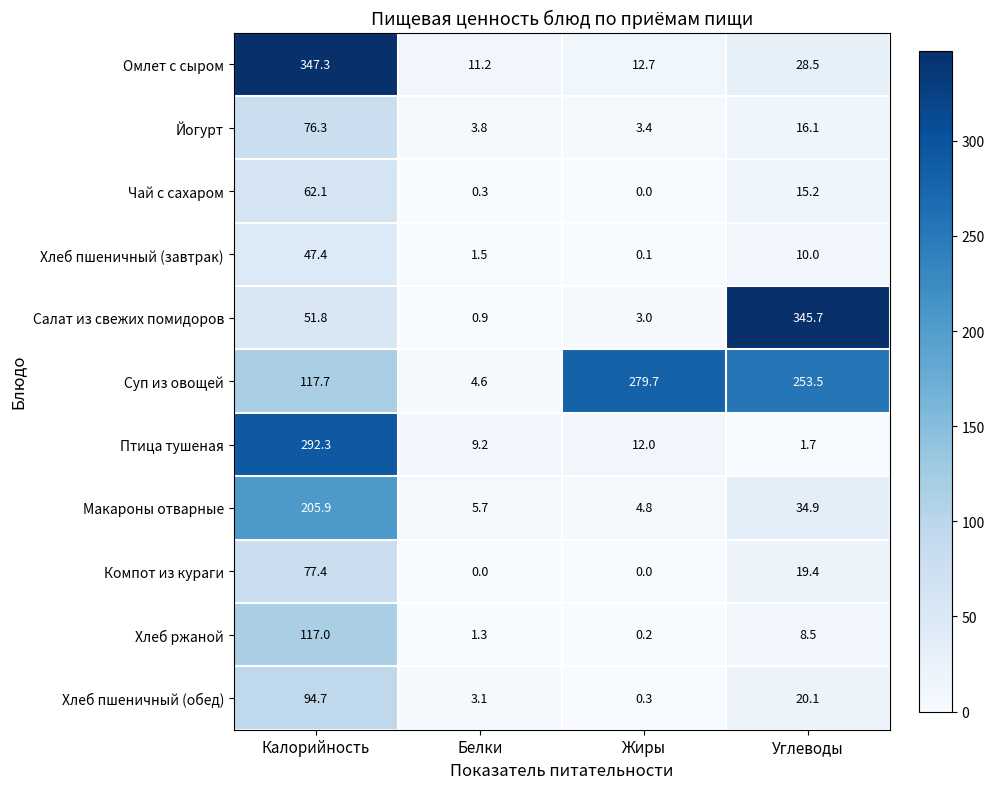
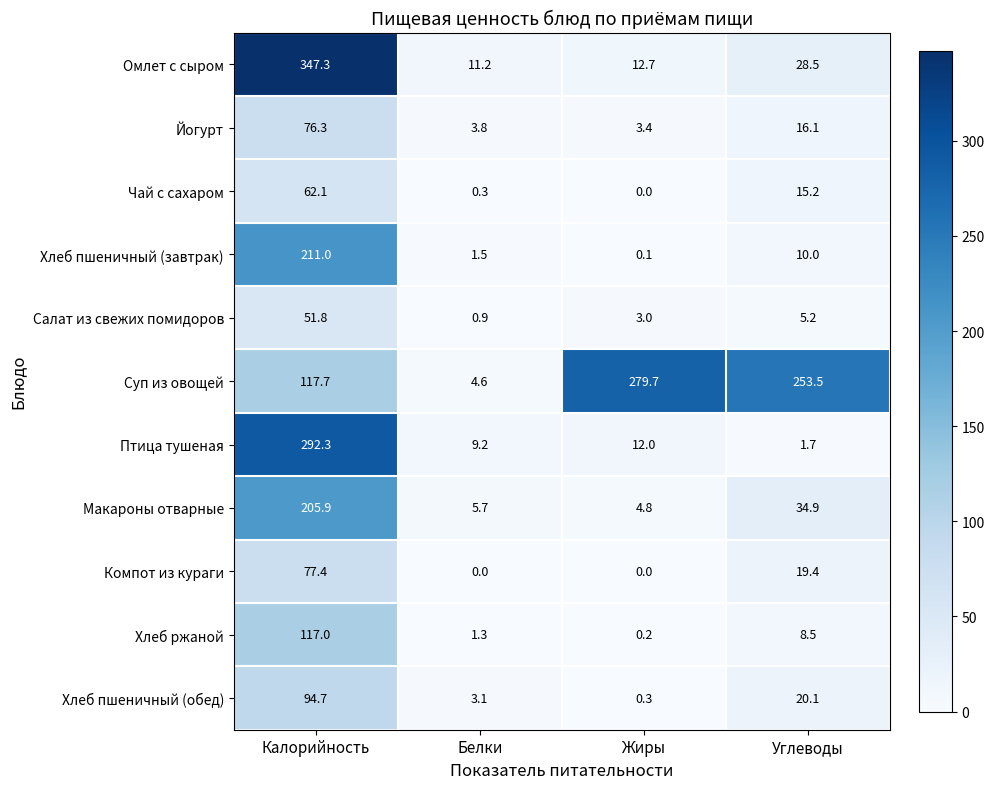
  {
    "Омлет с сыром": {
      "Калорийность": 347.3,
      "Белки": 11.2,
      "Жиры": 12.7,
      "Углеводы": 28.5
    },
    "Йогурт": {
      "Калорийность": 76.3,
      "Белки": 3.8,
      "Жиры": 3.4,
      "Углеводы": 16.1
    },
    "Чай с сахаром": {
      "Калорийность": 62.1,
      "Белки": 0.3,
      "Жиры": 0.0,
      "Углеводы": 15.2
    },
    "Хлеб пшеничный (завтрак)": {
-     "Калорийность": 47.4,
+     "Калорийность": 211.0,
      "Белки": 1.5,
      "Жиры": 0.1,
      "Углеводы": 10.0
    },
    "Салат из свежих помидоров": {
      "Калорийность": 51.8,
      "Белки": 0.9,
      "Жиры": 3.0,
-     "Углеводы": 345.7
+     "Углеводы": 5.2
    },
    "Суп из овощей": {
      "Калорийность": 117.7,
      "Белки": 4.6,
      "Жиры": 279.7,
      "Углеводы": 253.5
    },
    "Птица тушеная": {
      "Калорийность": 292.3,
      "Белки": 9.2,
      "Жиры": 12.0,
      "Углеводы": 1.7
    },
    "Макароны отварные": {
      "Калорийность": 205.9,
      "Белки": 5.7,
      "Жиры": 4.8,
      "Углеводы": 34.9
    },
    "Компот из кураги": {
      "Калорийность": 77.4,
      "Белки": 0.0,
      "Жиры": 0.0,
      "Углеводы": 19.4
    },
    "Хлеб ржаной": {
      "Калорийность": 117.0,
      "Белки": 1.3,
      "Жиры": 0.2,
      "Углеводы": 8.5
    },
    "Хлеб пшеничный (обед)": {
      "Калорийность": 94.7,
      "Белки": 3.1,
      "Жиры": 0.3,
      "Углеводы": 20.1
    }
  }
